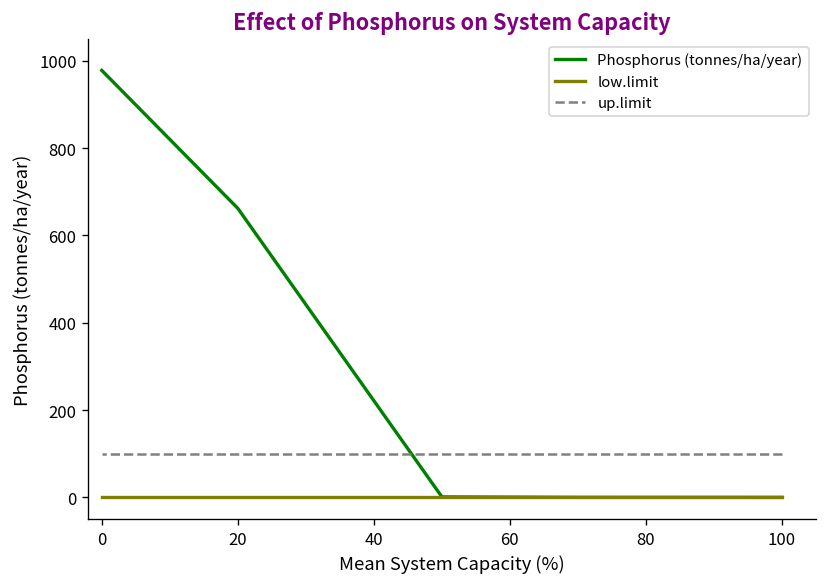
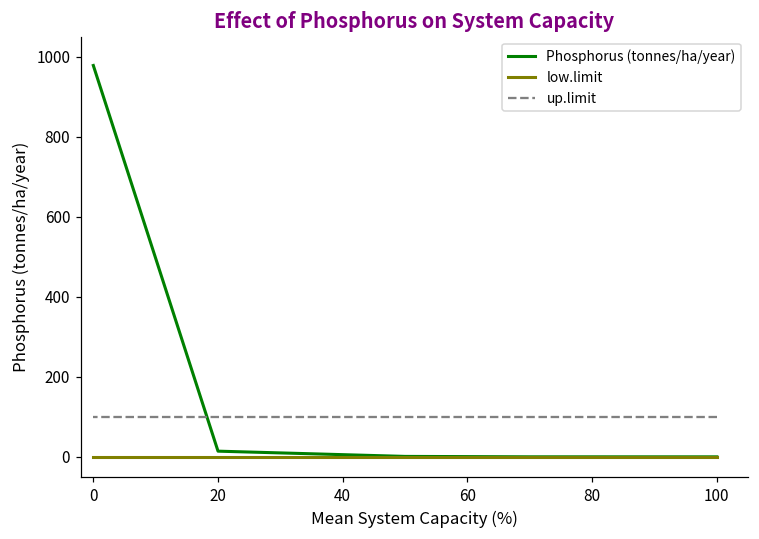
  {
    "Phosphorus (tonnes/ha/year)": {
      "0": 980,
-     "20": 660
+     "20": 10
    },
    "low.limit": {
      "0": 0,
      "20": 0
    },
    "up.limit": {
      "0": 100,
      "20": 100,
      "100": 100
    }
  }
